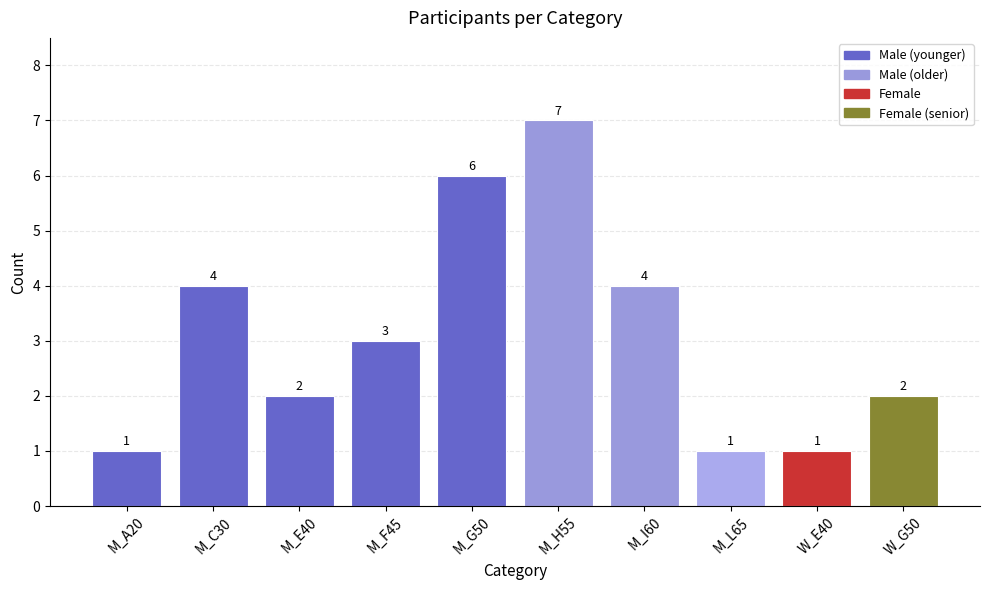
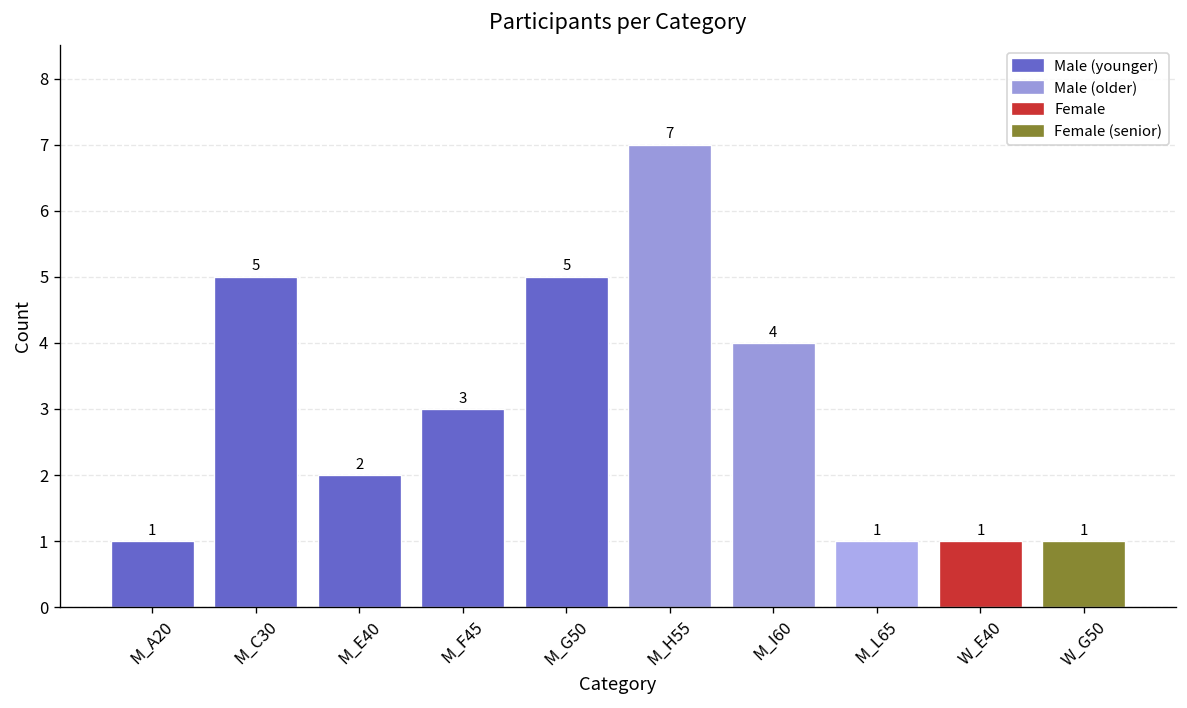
  {
    "M_A20": 1,
-   "M_C30": 4,
+   "M_C30": 5,
    "M_E40": 2,
    "M_F45": 3,
-   "M_G50": 6,
+   "M_G50": 5,
    "M_H55": 7,
    "M_I60": 4,
    "M_L65": 1,
    "W_E40": 1,
-   "W_G50": 2
+   "W_G50": 1
  }
